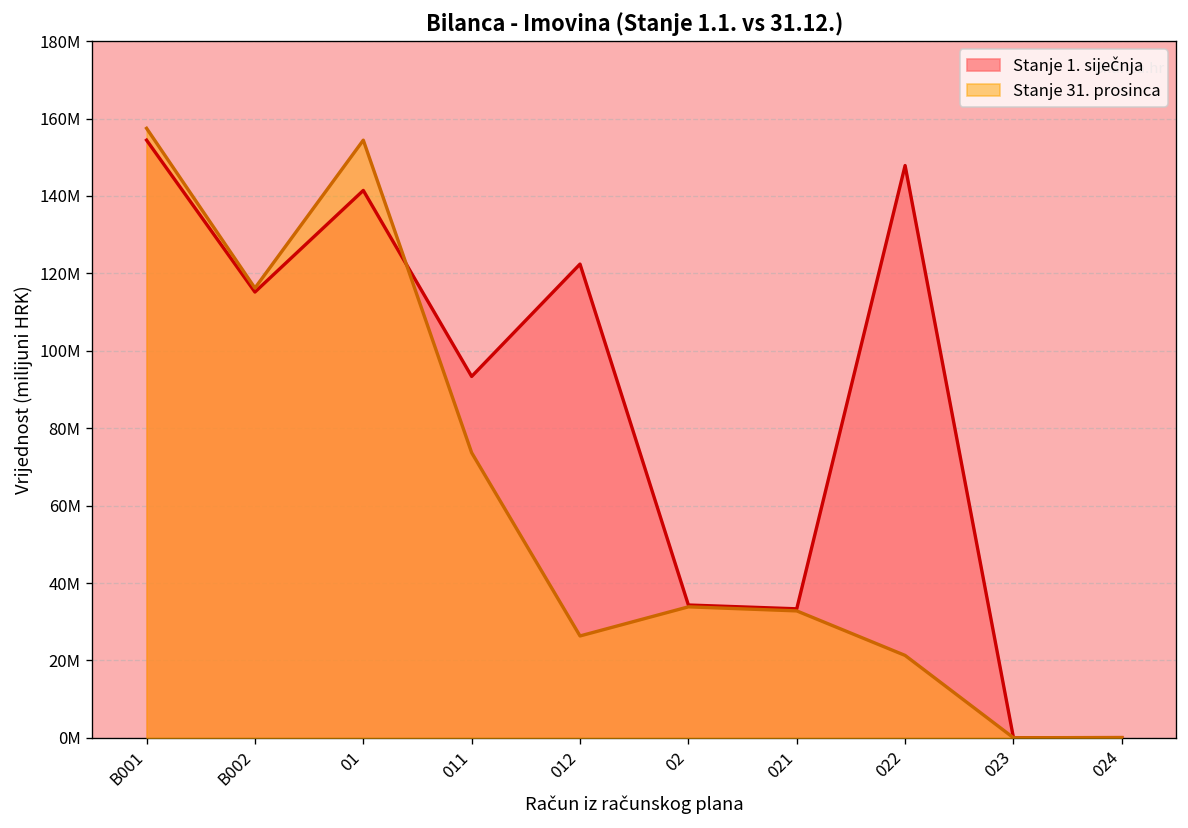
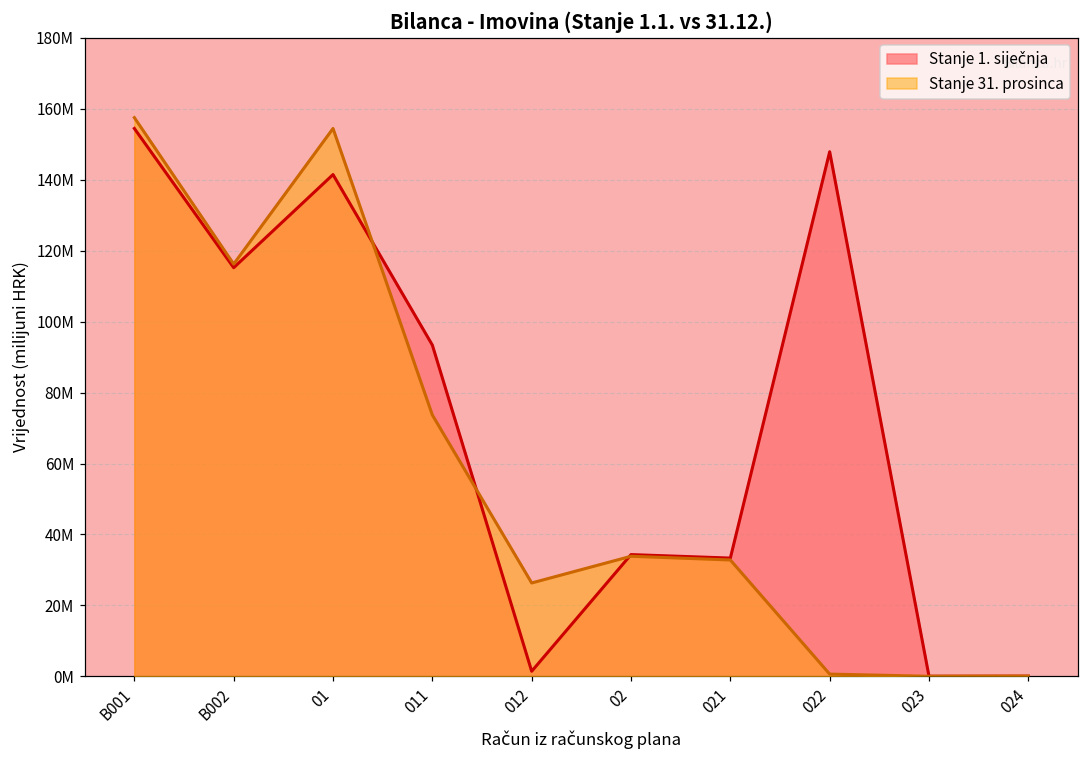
  {
    "Stanje 1. siječnja": {
      "B001": 154000000,
      "B002": 115000000,
      "01": 141000000,
      "011": 93000000,
-     "012": 122000000,
+     "012": 1000000,
      "022": 148000000
    },
    "Stanje 31. prosinca": {
      "B001": 157000000,
      "B002": 116000000,
      "01": 154000000,
      "011": 74000000,
      "012": 26000000,
-     "022": 21000000
+     "022": 1000000
    }
  }
